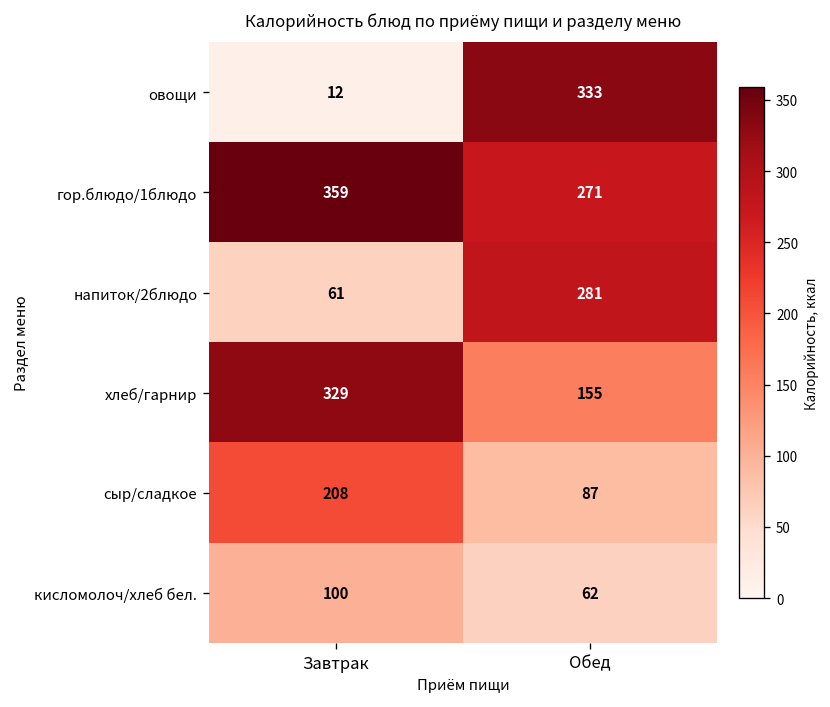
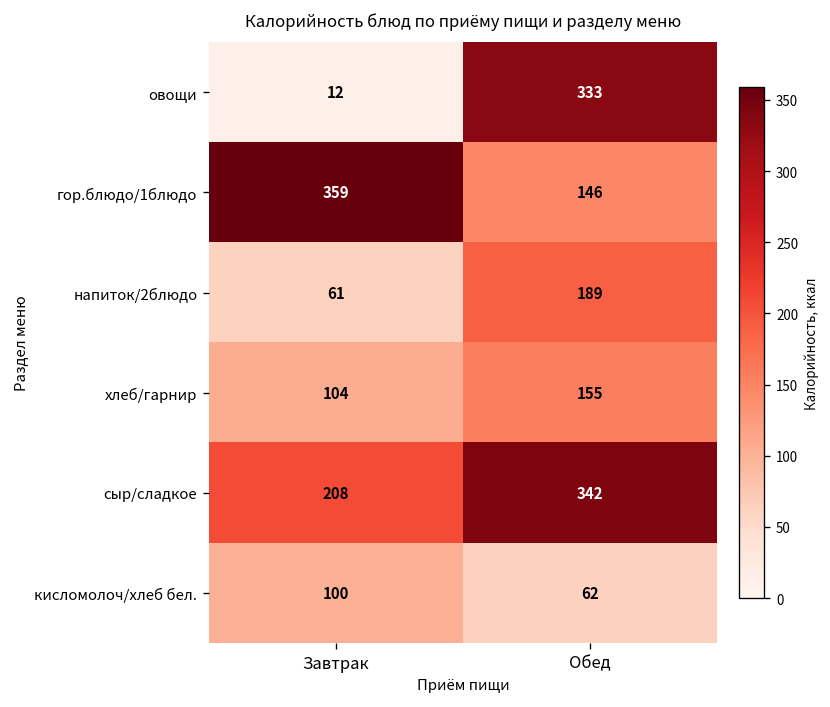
  {
    "овощи": {
      "Завтрак": 12,
      "Обед": 333
    },
    "гор.блюдо/1блюдо": {
      "Завтрак": 359,
-     "Обед": 271
+     "Обед": 146
    },
    "напиток/2блюдо": {
      "Завтрак": 61,
-     "Обед": 281
+     "Обед": 189
    },
    "хлеб/гарнир": {
-     "Завтрак": 329,
+     "Завтрак": 104,
      "Обед": 155
    },
    "сыр/сладкое": {
      "Завтрак": 208,
-     "Обед": 87
+     "Обед": 342
    },
    "кисломолоч/хлеб бел.": {
      "Завтрак": 100,
      "Обед": 62
    }
  }
